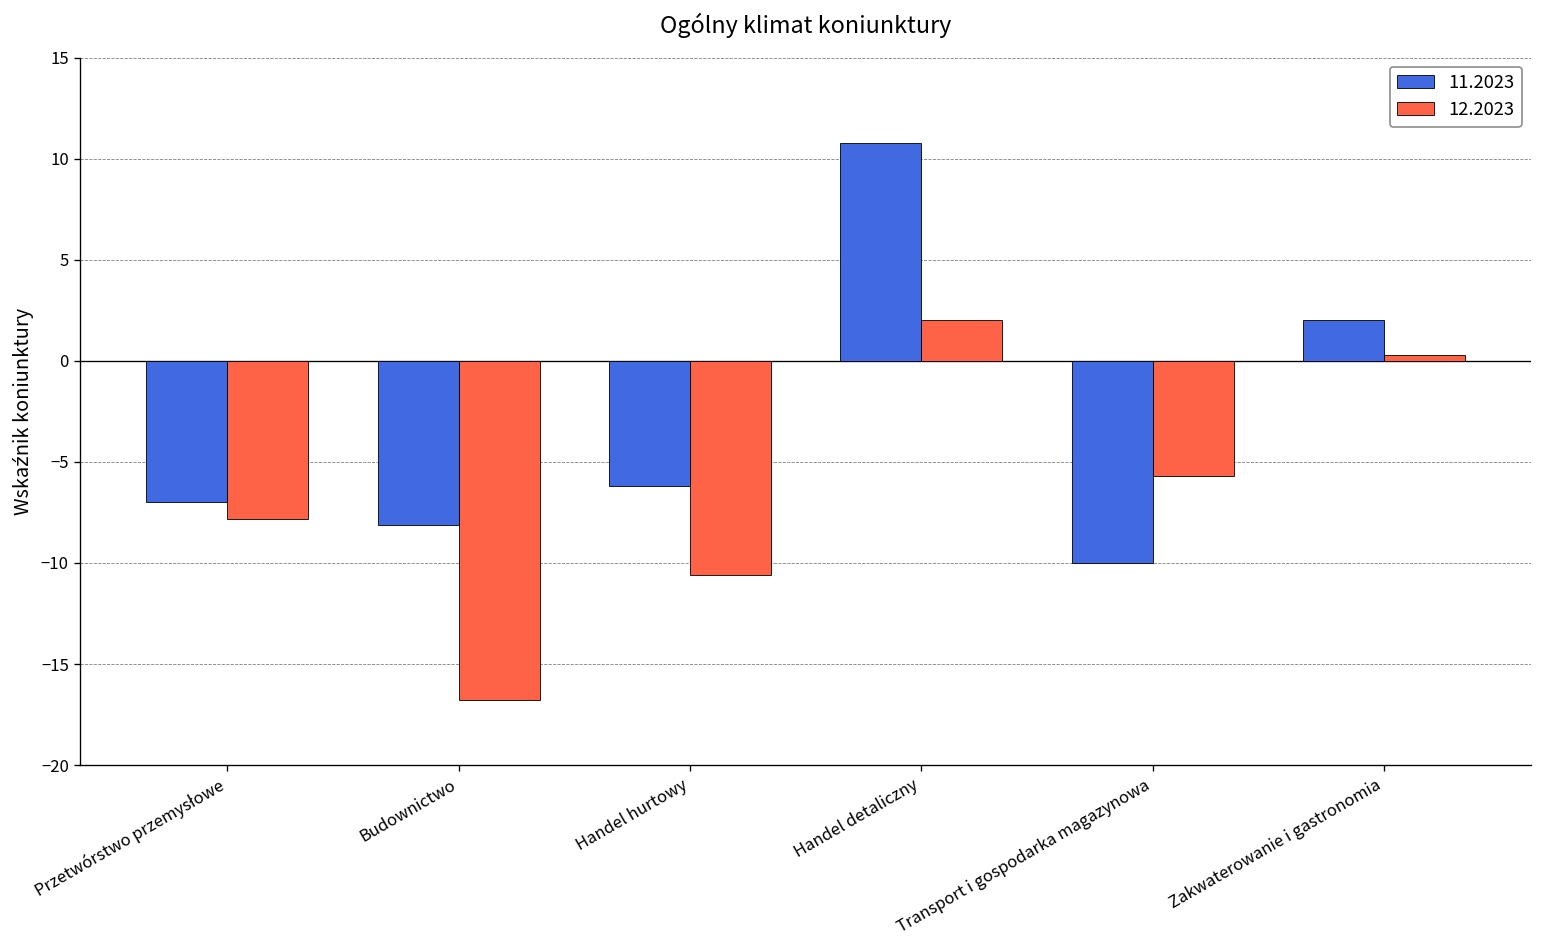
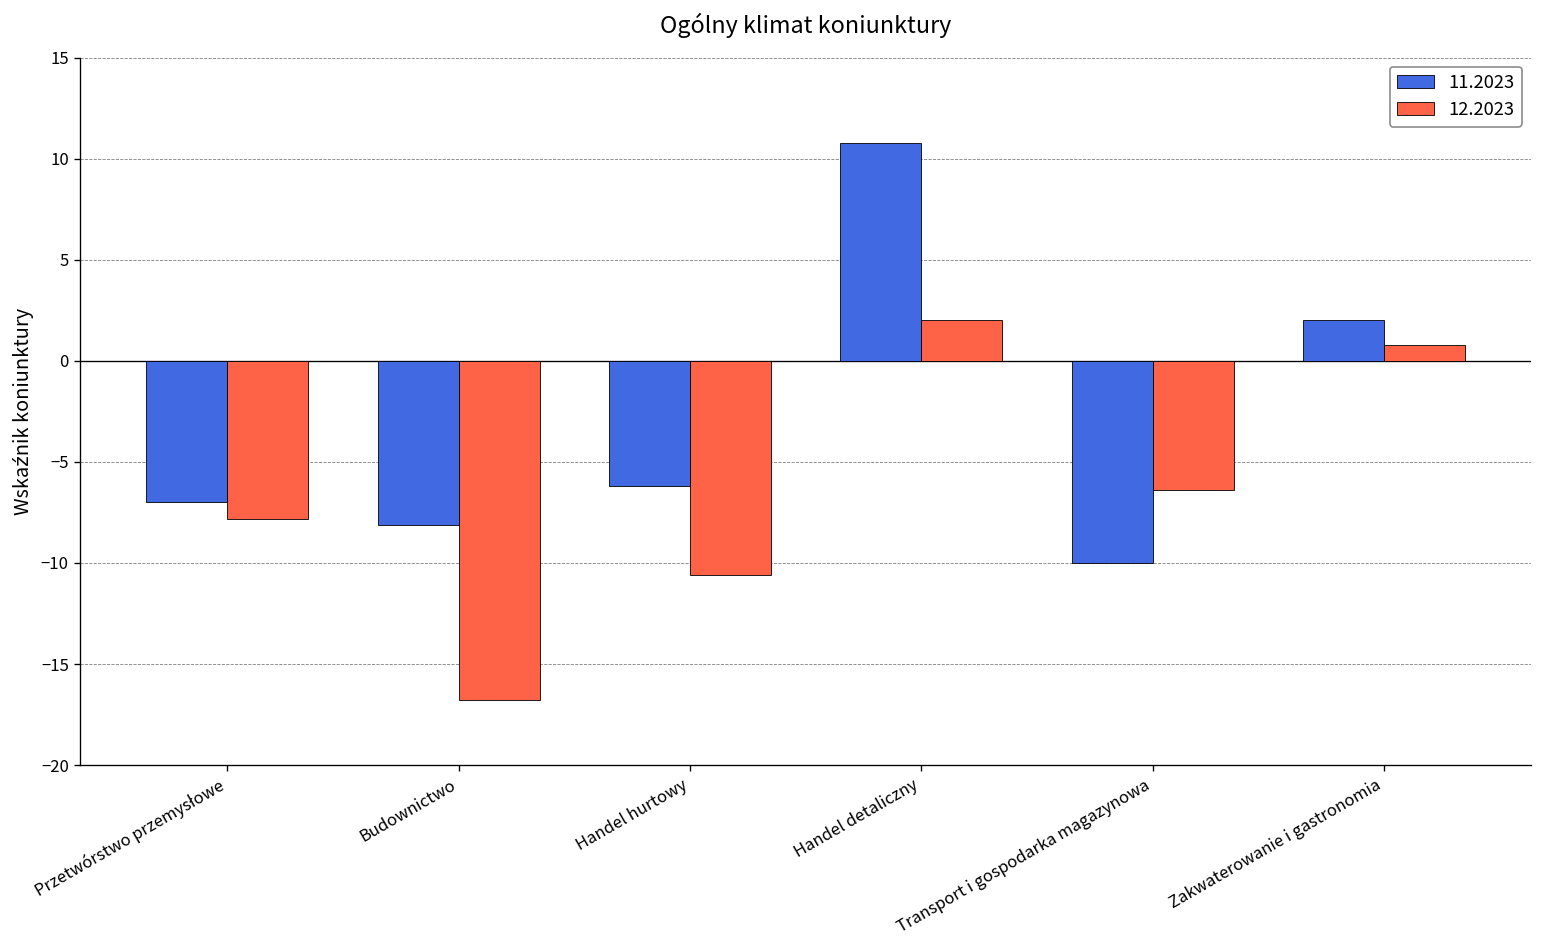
  {
    "11.2023": {
      "Przetwórstwo przemysłowe": -7.0,
      "Budownictwo": -8.1,
      "Handel hurtowy": -6.2,
      "Handel detaliczny": 10.8,
      "Transport i gospodarka magazynowa": -10.0,
      "Zakwaterowanie i gastronomia": 2.0
    },
    "12.2023": {
      "Przetwórstwo przemysłowe": -7.8,
      "Budownictwo": -16.8,
      "Handel hurtowy": -10.6,
      "Handel detaliczny": 2.0,
-     "Transport i gospodarka magazynowa": -5.7,
-     "Zakwaterowanie i gastronomia": 0.3
+     "Transport i gospodarka magazynowa": -6.4,
+     "Zakwaterowanie i gastronomia": 0.8
    }
  }
